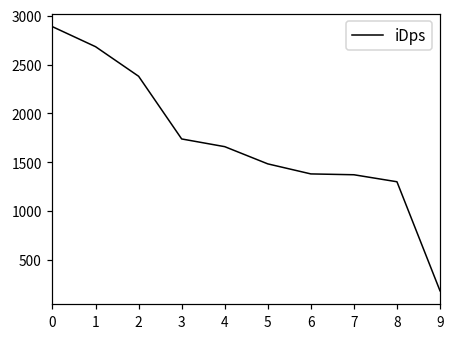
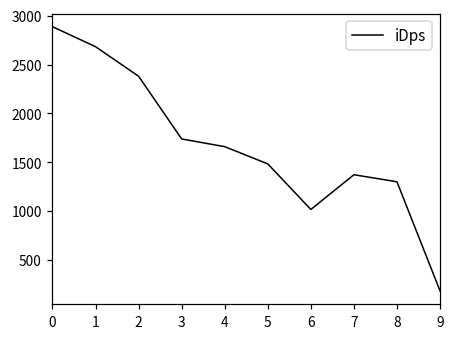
  {
    "0": 2900,
    "1": 2700,
    "2": 2400,
    "3": 1700,
    "4": 1700,
    "5": 1500,
-   "6": 1400,
+   "6": 1000,
    "7": 1400,
    "8": 1300,
    "9": 200
  }
